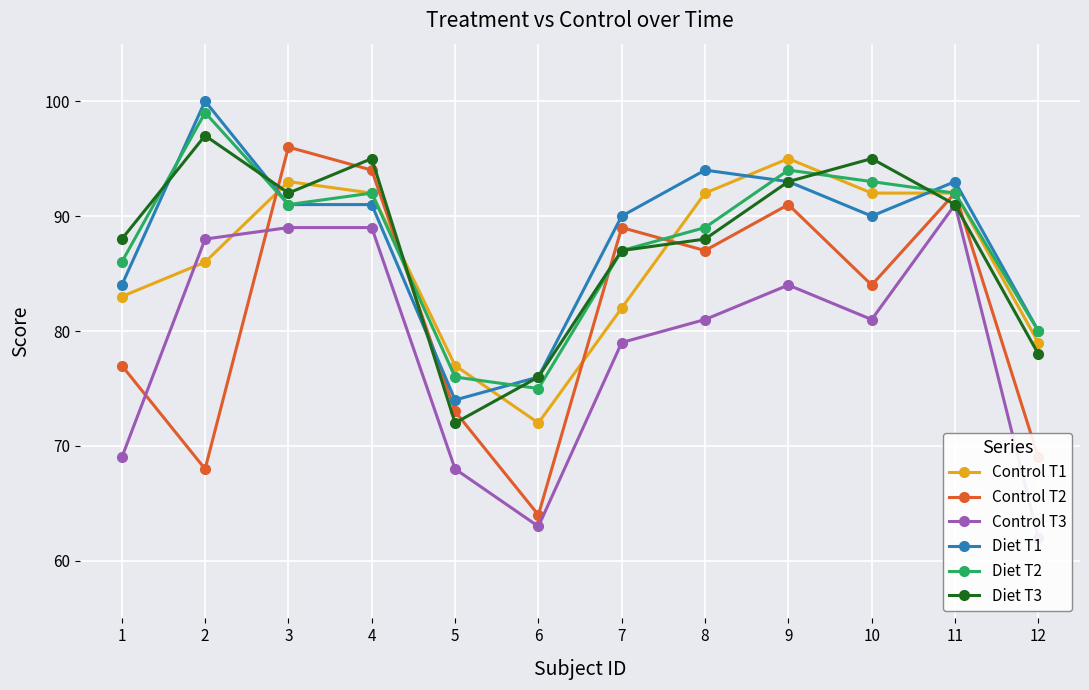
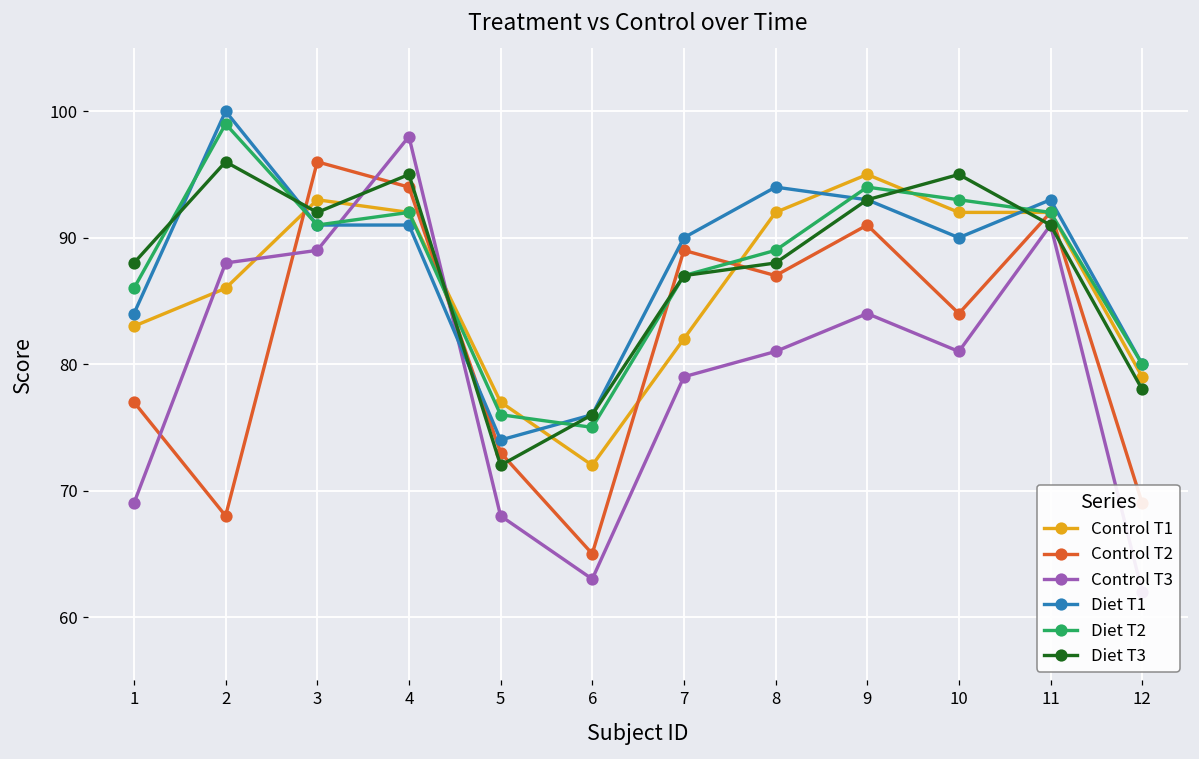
  {
    "Control T1": {
      "1": 83,
      "2": 86,
      "3": 93,
      "5": 77,
      "6": 72,
      "7": 82,
      "8": 92,
      "9": 95,
      "10": 92,
      "12": 79
    },
    "Control T2": {
      "1": 77,
      "2": 68,
      "3": 96,
      "4": 94,
      "5": 73,
-     "6": 64,
+     "6": 65,
      "7": 89,
      "8": 87,
      "9": 91,
      "10": 84
    },
    "Control T3": {
      "1": 69,
      "2": 88,
      "3": 89,
-     "4": 89,
+     "4": 98,
      "5": 68,
      "6": 63,
      "7": 79,
      "8": 81,
      "9": 84,
      "10": 81
    },
    "Diet T1": {
      "1": 84,
      "2": 100,
      "4": 91,
      "5": 74,
      "7": 90,
      "8": 94,
      "10": 90,
      "11": 93
    },
    "Diet T2": {
      "1": 86,
      "2": 99,
      "5": 76,
      "6": 75,
      "8": 89,
      "9": 94,
      "10": 93
    },
    "Diet T3": {
      "1": 88,
-     "2": 97,
+     "2": 96,
      "3": 92,
      "4": 95,
      "5": 72,
      "8": 88,
      "10": 95,
      "12": 78
    }
  }
